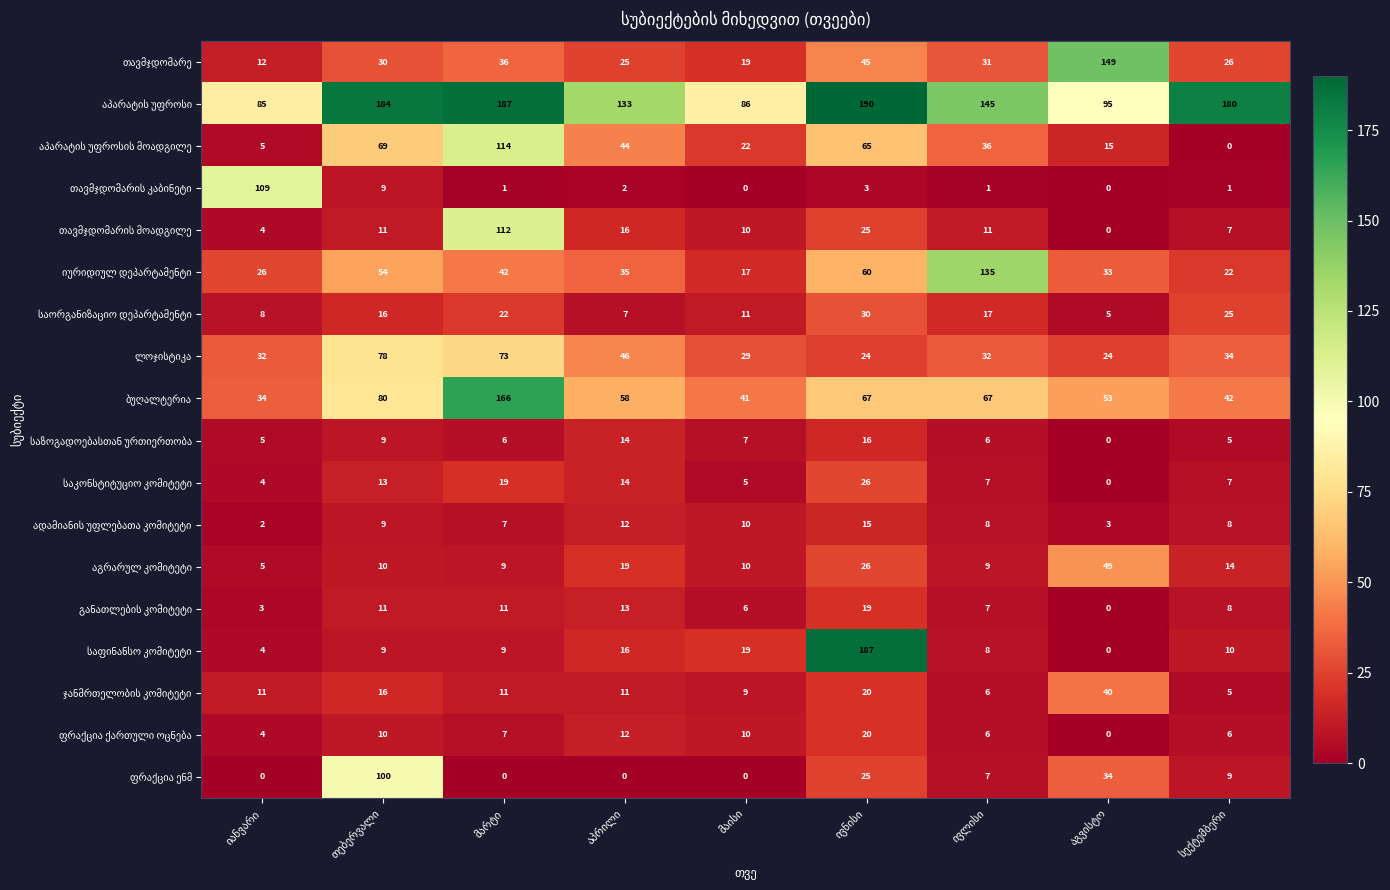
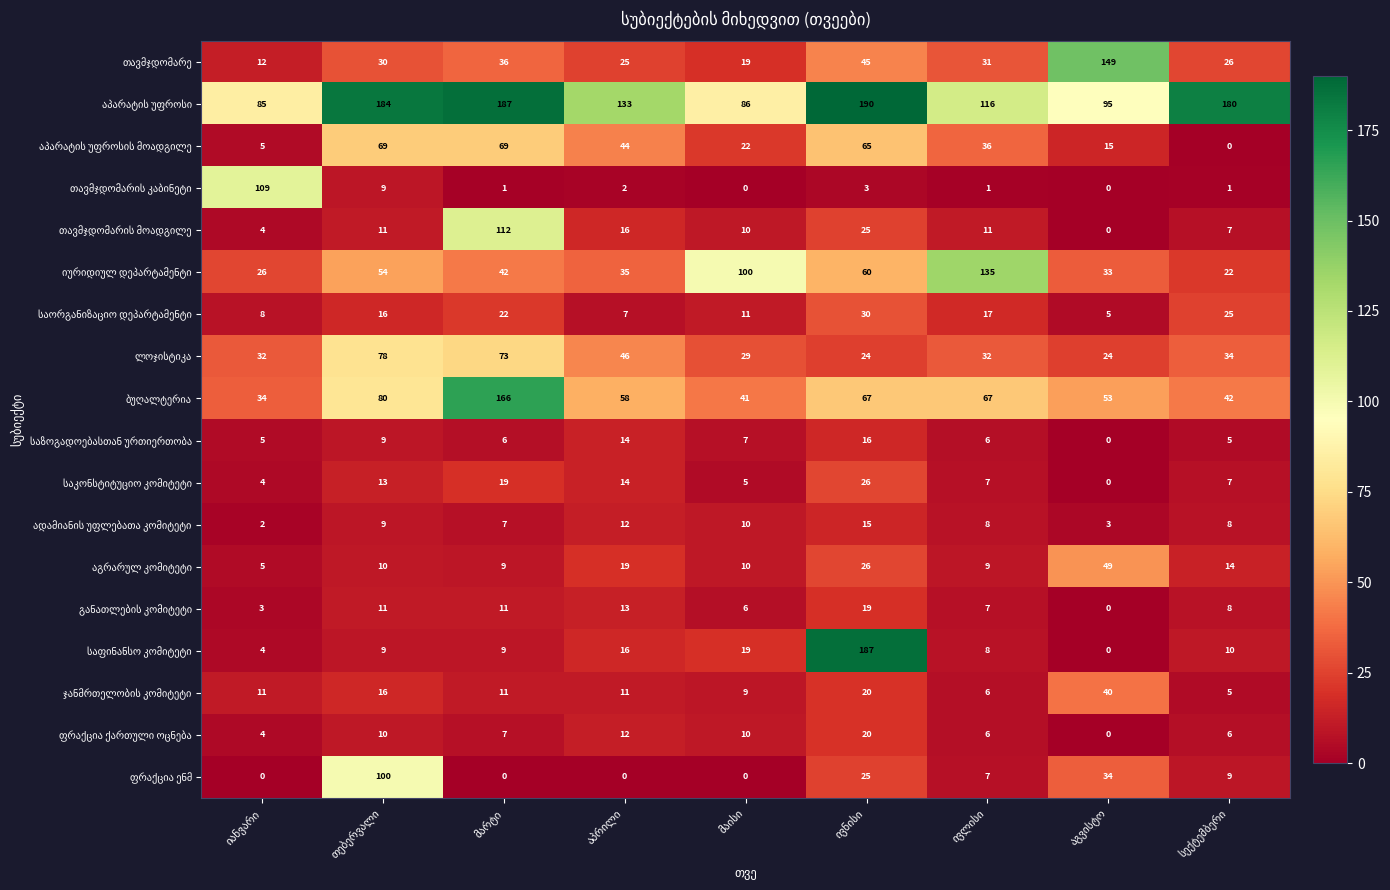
  {
    "თავმჯდომარე": {
      "იანვარი": 12,
      "თებერვალი": 30,
      "მარტი": 36,
      "აპრილი": 25,
      "მაისი": 19,
      "ივნისი": 45,
      "ივლისი": 31,
      "აგვისტო": 149,
      "სექტემბერი": 26
    },
    "აპარატის უფროსი": {
      "იანვარი": 85,
      "თებერვალი": 184,
      "მარტი": 187,
      "აპრილი": 133,
      "მაისი": 86,
      "ივნისი": 190,
-     "ივლისი": 145,
+     "ივლისი": 116,
      "აგვისტო": 95,
      "სექტემბერი": 180
    },
    "აპარატის უფროსის მოადგილე": {
      "იანვარი": 5,
      "თებერვალი": 69,
-     "მარტი": 114,
+     "მარტი": 69,
      "აპრილი": 44,
      "მაისი": 22,
      "ივნისი": 65,
      "ივლისი": 36,
      "აგვისტო": 15,
      "სექტემბერი": 0
    },
    "თავმჯდომარის კაბინეტი": {
      "იანვარი": 109,
      "თებერვალი": 9,
      "მარტი": 1,
      "აპრილი": 2,
      "მაისი": 0,
      "ივნისი": 3,
      "ივლისი": 1,
      "აგვისტო": 0,
      "სექტემბერი": 1
    },
    "თავმჯდომარის მოადგილე": {
      "იანვარი": 4,
      "თებერვალი": 11,
      "მარტი": 112,
      "აპრილი": 16,
      "მაისი": 10,
      "ივნისი": 25,
      "ივლისი": 11,
      "აგვისტო": 0,
      "სექტემბერი": 7
    },
    "იურიდიულ დეპარტამენტი": {
      "იანვარი": 26,
      "თებერვალი": 54,
      "მარტი": 42,
      "აპრილი": 35,
-     "მაისი": 17,
+     "მაისი": 100,
      "ივნისი": 60,
      "ივლისი": 135,
      "აგვისტო": 33,
      "სექტემბერი": 22
    },
    "საორგანიზაციო დეპარტამენტი": {
      "იანვარი": 8,
      "თებერვალი": 16,
      "მარტი": 22,
      "აპრილი": 7,
      "მაისი": 11,
      "ივნისი": 30,
      "ივლისი": 17,
      "აგვისტო": 5,
      "სექტემბერი": 25
    },
    "ლოჯისტიკა": {
      "იანვარი": 32,
      "თებერვალი": 78,
      "მარტი": 73,
      "აპრილი": 46,
      "მაისი": 29,
      "ივნისი": 24,
      "ივლისი": 32,
      "აგვისტო": 24,
      "სექტემბერი": 34
    },
    "ბუღალტერია": {
      "იანვარი": 34,
      "თებერვალი": 80,
      "მარტი": 166,
      "აპრილი": 58,
      "მაისი": 41,
      "ივნისი": 67,
      "ივლისი": 67,
      "აგვისტო": 53,
      "სექტემბერი": 42
    },
    "საზოგადოებასთან ურთიერთობა": {
      "იანვარი": 5,
      "თებერვალი": 9,
      "მარტი": 6,
      "აპრილი": 14,
      "მაისი": 7,
      "ივნისი": 16,
      "ივლისი": 6,
      "აგვისტო": 0,
      "სექტემბერი": 5
    },
    "საკონსტიტუციო კომიტეტი": {
      "იანვარი": 4,
      "თებერვალი": 13,
      "მარტი": 19,
      "აპრილი": 14,
      "მაისი": 5,
      "ივნისი": 26,
      "ივლისი": 7,
      "აგვისტო": 0,
      "სექტემბერი": 7
    },
    "ადამიანის უფლებათა კომიტეტი": {
      "იანვარი": 2,
      "თებერვალი": 9,
      "მარტი": 7,
      "აპრილი": 12,
      "მაისი": 10,
      "ივნისი": 15,
      "ივლისი": 8,
      "აგვისტო": 3,
      "სექტემბერი": 8
    },
    "აგრარულ კომიტეტი": {
      "იანვარი": 5,
      "თებერვალი": 10,
      "მარტი": 9,
      "აპრილი": 19,
      "მაისი": 10,
      "ივნისი": 26,
      "ივლისი": 9,
      "აგვისტო": 49,
      "სექტემბერი": 14
    },
    "განათლების კომიტეტი": {
      "იანვარი": 3,
      "თებერვალი": 11,
      "მარტი": 11,
      "აპრილი": 13,
      "მაისი": 6,
      "ივნისი": 19,
      "ივლისი": 7,
      "აგვისტო": 0,
      "სექტემბერი": 8
    },
    "საფინანსო კომიტეტი": {
      "იანვარი": 4,
      "თებერვალი": 9,
      "მარტი": 9,
      "აპრილი": 16,
      "მაისი": 19,
      "ივნისი": 187,
      "ივლისი": 8,
      "აგვისტო": 0,
      "სექტემბერი": 10
    },
    "ჯანმრთელობის კომიტეტი": {
      "იანვარი": 11,
      "თებერვალი": 16,
      "მარტი": 11,
      "აპრილი": 11,
      "მაისი": 9,
      "ივნისი": 20,
      "ივლისი": 6,
      "აგვისტო": 40,
      "სექტემბერი": 5
    },
    "ფრაქცია ქართული ოცნება": {
      "იანვარი": 4,
      "თებერვალი": 10,
      "მარტი": 7,
      "აპრილი": 12,
      "მაისი": 10,
      "ივნისი": 20,
      "ივლისი": 6,
      "აგვისტო": 0,
      "სექტემბერი": 6
    },
    "ფრაქცია ენმ": {
      "იანვარი": 0,
      "თებერვალი": 100,
      "მარტი": 0,
      "აპრილი": 0,
      "მაისი": 0,
      "ივნისი": 25,
      "ივლისი": 7,
      "აგვისტო": 34,
      "სექტემბერი": 9
    }
  }
